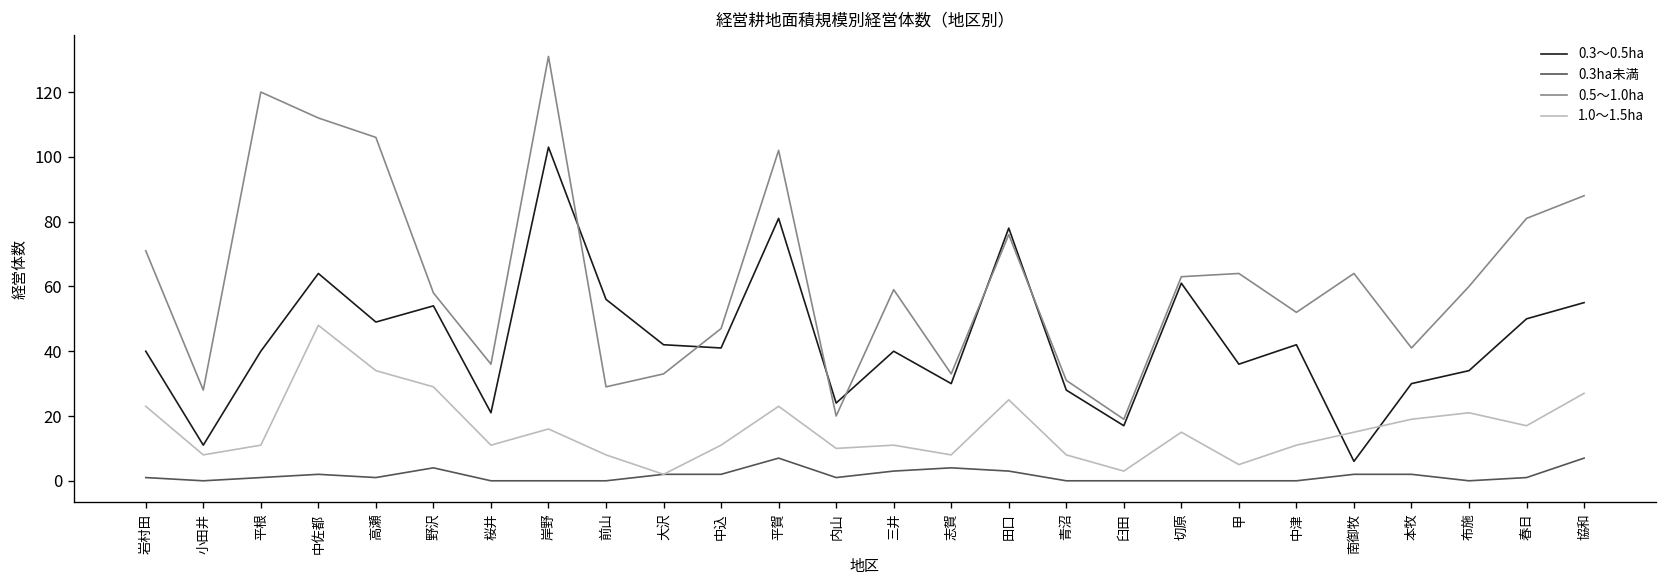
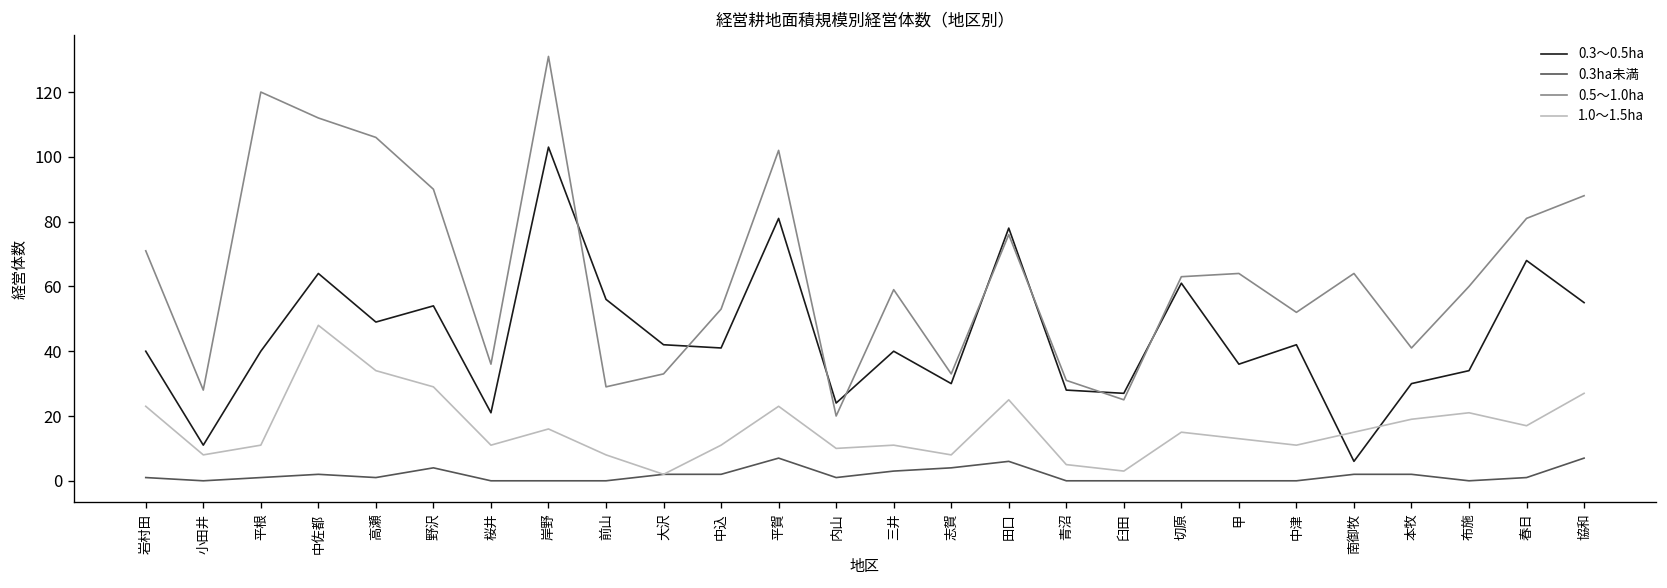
  {
    "0.3～0.5ha": {
      "岩村田": 40,
      "小田井": 11,
      "平根": 40,
      "中佐都": 64,
      "高瀬": 49,
      "野沢": 54,
      "桜井": 21,
      "岸野": 103,
      "前山": 56,
      "大沢": 42,
      "中込": 41,
      "平賀": 81,
      "内山": 24,
      "三井": 40,
      "志賀": 30,
      "田口": 78,
      "青沼": 28,
-     "臼田": 17,
+     "臼田": 27,
      "切原": 61,
      "甲": 36,
      "中津": 42,
      "南御牧": 6,
      "本牧": 30,
      "布施": 34,
-     "春日": 50,
+     "春日": 68,
      "協和": 55
    },
    "0.3ha未満": {
      "岩村田": 1,
      "小田井": 0,
      "平根": 1,
      "中佐都": 2,
      "高瀬": 1,
      "野沢": 4,
      "桜井": 0,
      "岸野": 0,
      "前山": 0,
      "中込": 2,
      "平賀": 7,
      "内山": 1,
      "三井": 3,
      "志賀": 4,
-     "田口": 3,
+     "田口": 6,
      "青沼": 0,
      "臼田": 0,
      "切原": 0,
      "甲": 0,
      "中津": 0,
      "南御牧": 2,
      "本牧": 2,
      "布施": 0,
      "春日": 1,
      "協和": 7
    },
    "0.5～1.0ha": {
      "岩村田": 71,
      "小田井": 28,
      "平根": 120,
      "中佐都": 112,
      "高瀬": 106,
-     "野沢": 58,
+     "野沢": 90,
      "桜井": 36,
      "岸野": 131,
      "前山": 29,
      "大沢": 33,
-     "中込": 47,
+     "中込": 53,
      "平賀": 102,
      "内山": 20,
      "三井": 59,
      "志賀": 33,
      "田口": 76,
      "青沼": 31,
-     "臼田": 19,
+     "臼田": 25,
      "切原": 63,
      "甲": 64,
      "中津": 52,
      "南御牧": 64,
      "本牧": 41,
      "布施": 60,
      "春日": 81,
      "協和": 88
    },
    "1.0～1.5ha": {
      "岩村田": 23,
      "小田井": 8,
      "平根": 11,
      "中佐都": 48,
      "高瀬": 34,
      "野沢": 29,
      "桜井": 11,
      "岸野": 16,
      "前山": 8,
      "中込": 11,
      "平賀": 23,
      "内山": 10,
      "三井": 11,
      "志賀": 8,
      "田口": 25,
-     "青沼": 8,
+     "青沼": 5,
      "臼田": 3,
      "切原": 15,
-     "甲": 5,
+     "甲": 13,
      "中津": 11,
      "南御牧": 15,
      "本牧": 19,
      "布施": 21,
      "春日": 17,
      "協和": 27
    }
  }
